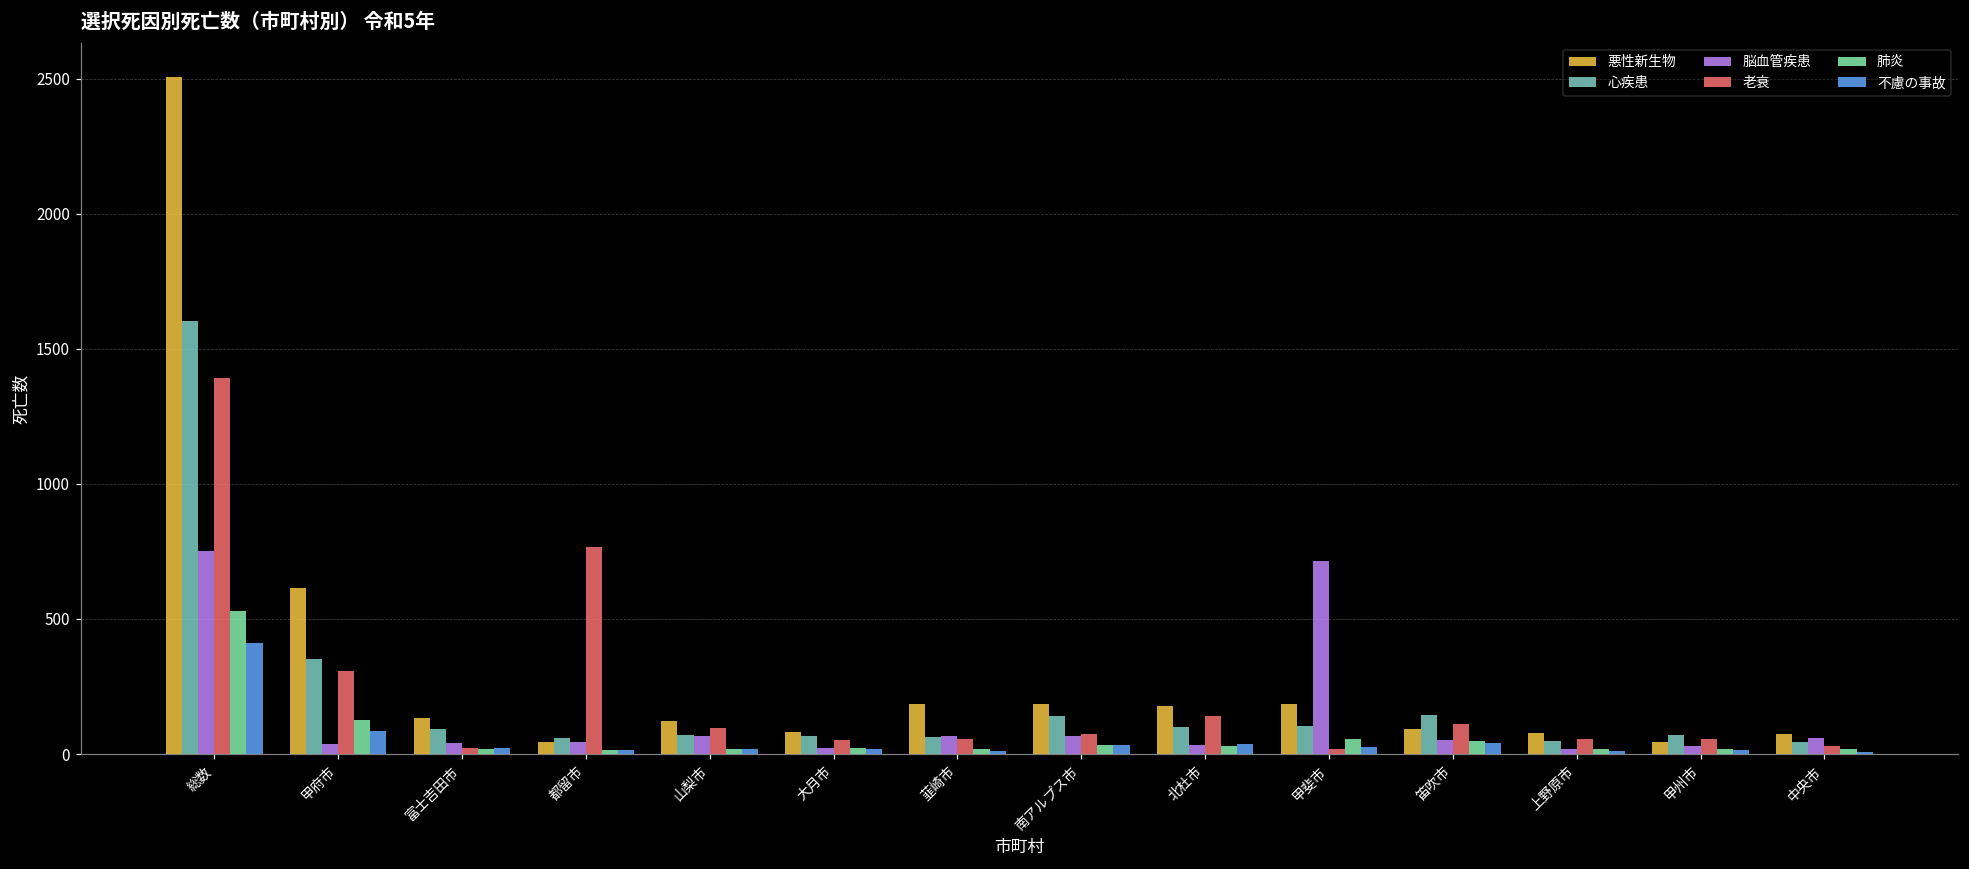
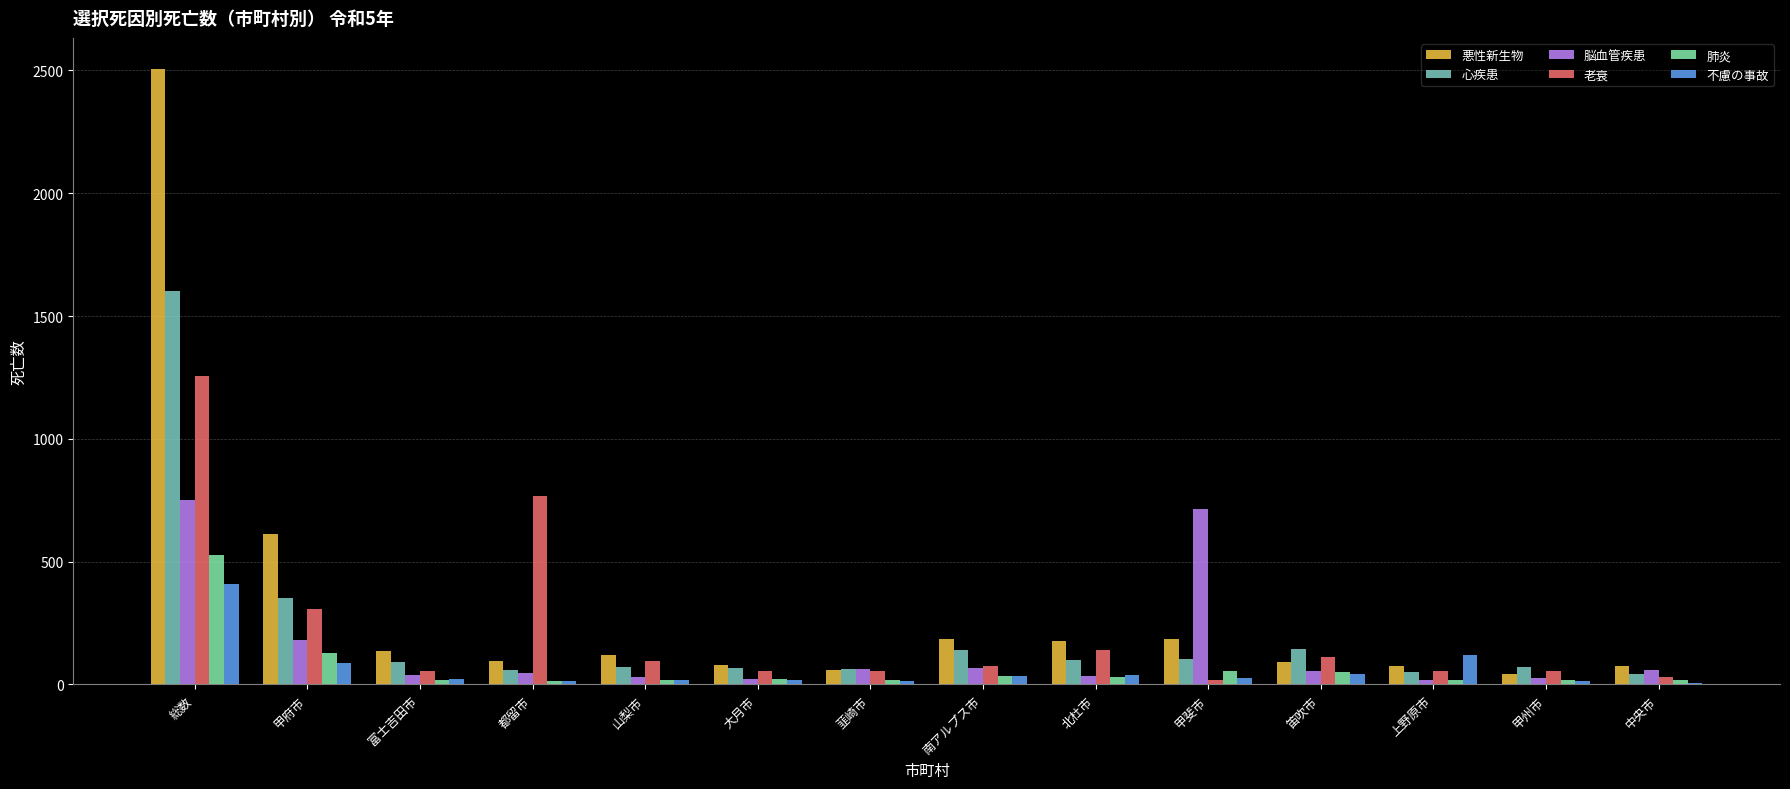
  {
    "悪性新生物": {
      "総数": 2510,
      "甲府市": 610,
      "富士吉田市": 140,
-     "都留市": 40,
+     "都留市": 100,
      "山梨市": 120,
      "大月市": 80,
-     "韮崎市": 190,
+     "韮崎市": 60,
      "南アルプス市": 190,
      "北杜市": 180,
      "甲斐市": 180,
      "笛吹市": 90,
      "上野原市": 80,
      "甲州市": 40,
      "中央市": 70
    },
    "脳血管疾患": {
      "総数": 750,
-     "甲府市": 40,
+     "甲府市": 180,
      "富士吉田市": 40,
      "都留市": 50,
-     "山梨市": 70,
+     "山梨市": 30,
      "大月市": 20,
      "韮崎市": 70,
      "南アルプス市": 70,
      "北杜市": 40,
      "甲斐市": 710,
      "笛吹市": 50,
      "上野原市": 20,
      "甲州市": 30,
      "中央市": 60
    },
    "老衰": {
-     "総数": 1390,
+     "総数": 1260,
      "甲府市": 310,
-     "富士吉田市": 20,
+     "富士吉田市": 60,
      "都留市": 770,
      "山梨市": 100,
      "大月市": 50,
      "韮崎市": 50,
      "南アルプス市": 80,
      "北杜市": 140,
      "甲斐市": 20,
      "笛吹市": 110,
      "上野原市": 50,
      "甲州市": 60,
      "中央市": 30
    },
    "不慮の事故": {
      "総数": 410,
      "甲府市": 90,
      "富士吉田市": 20,
      "都留市": 20,
      "山梨市": 20,
      "大月市": 20,
      "韮崎市": 10,
      "南アルプス市": 30,
      "北杜市": 40,
      "甲斐市": 30,
      "笛吹市": 40,
-     "上野原市": 10,
+     "上野原市": 120,
      "甲州市": 20
    }
  }
